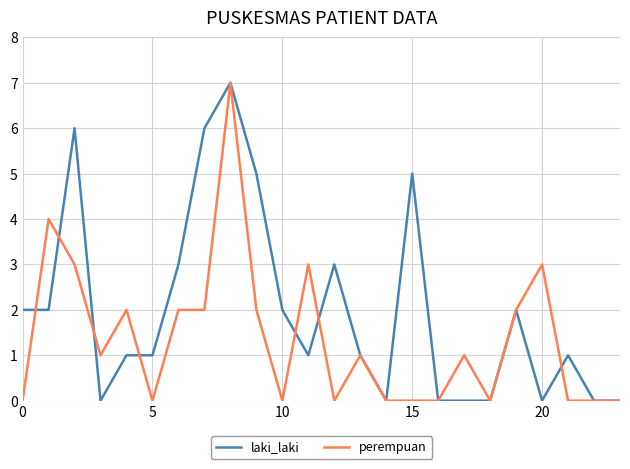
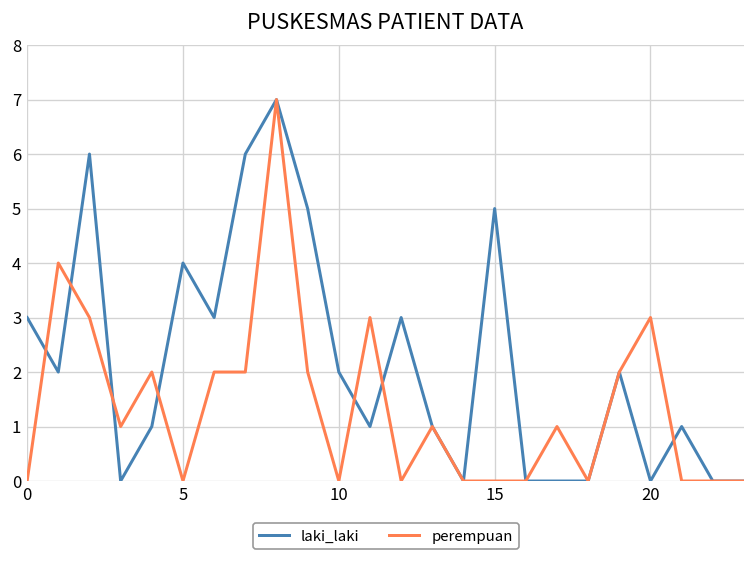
  {
    "laki_laki": {
-     "0": 2,
-     "5": 1,
+     "0": 3,
+     "5": 4,
      "10": 2,
      "15": 5,
      "20": 0
    },
    "perempuan": {
      "0": 0,
      "5": 0,
      "10": 0,
      "15": 0,
      "20": 3
    }
  }
